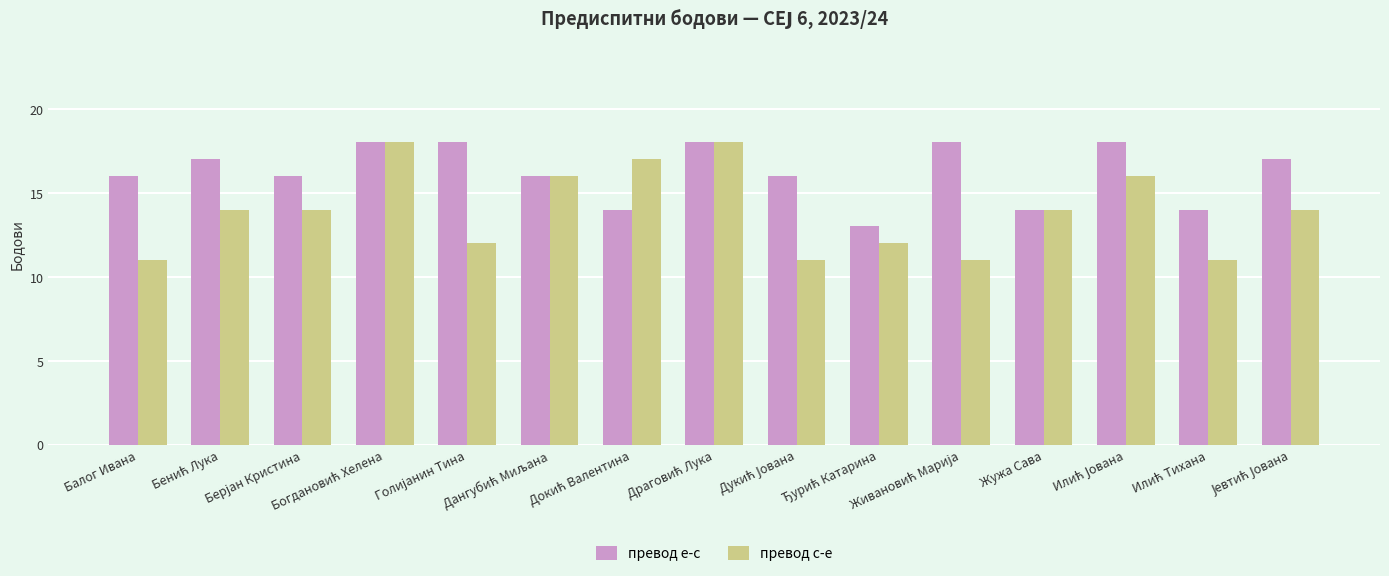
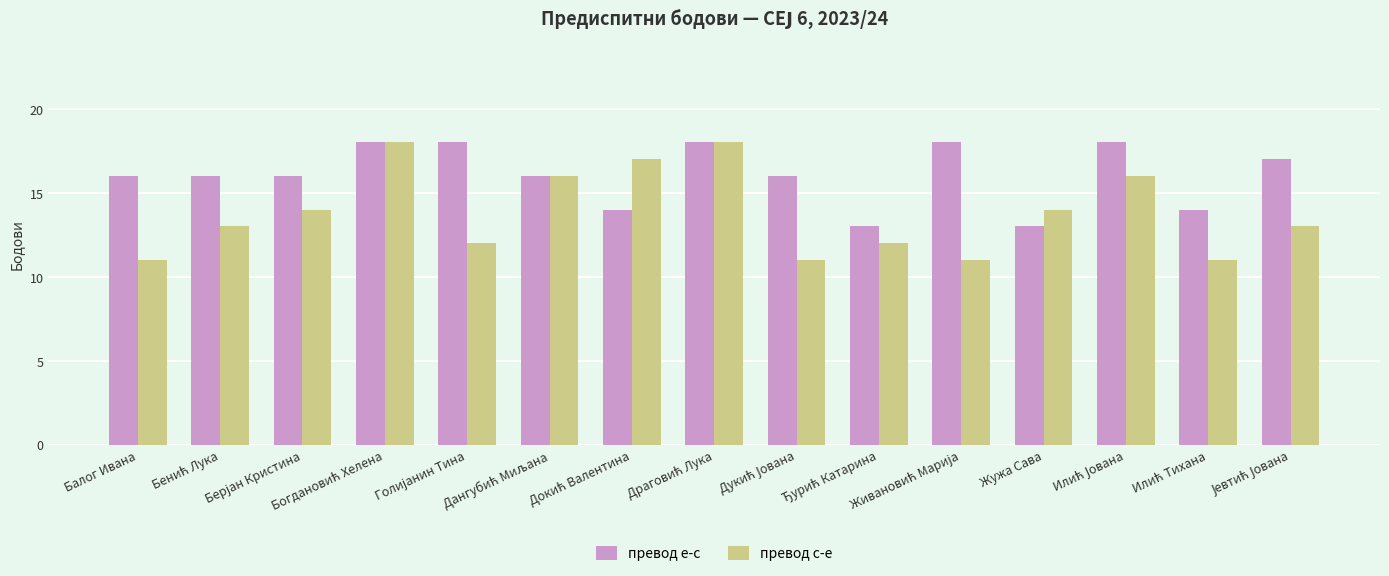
  {
    "превод е-с": {
      "Балог Ивана": 16,
-     "Бенић Лука": 17,
+     "Бенић Лука": 16,
      "Берјан Кристина": 16,
      "Богдановић Хелена": 18,
      "Голијанин Тина": 18,
      "Дангубић Миљана": 16,
      "Докић Валентина": 14,
      "Драговић Лука": 18,
      "Дукић Јована": 16,
      "Ђурић Катарина": 13,
      "Живановић Марија": 18,
-     "Жужа Сава": 14,
+     "Жужа Сава": 13,
      "Илић Јована": 18,
      "Илић Тихана": 14,
      "Јевтић Јована": 17
    },
    "превод с-е": {
      "Балог Ивана": 11,
-     "Бенић Лука": 14,
+     "Бенић Лука": 13,
      "Берјан Кристина": 14,
      "Богдановић Хелена": 18,
      "Голијанин Тина": 12,
      "Дангубић Миљана": 16,
      "Докић Валентина": 17,
      "Драговић Лука": 18,
      "Дукић Јована": 11,
      "Ђурић Катарина": 12,
      "Живановић Марија": 11,
      "Жужа Сава": 14,
      "Илић Јована": 16,
      "Илић Тихана": 11,
-     "Јевтић Јована": 14
+     "Јевтић Јована": 13
    }
  }
